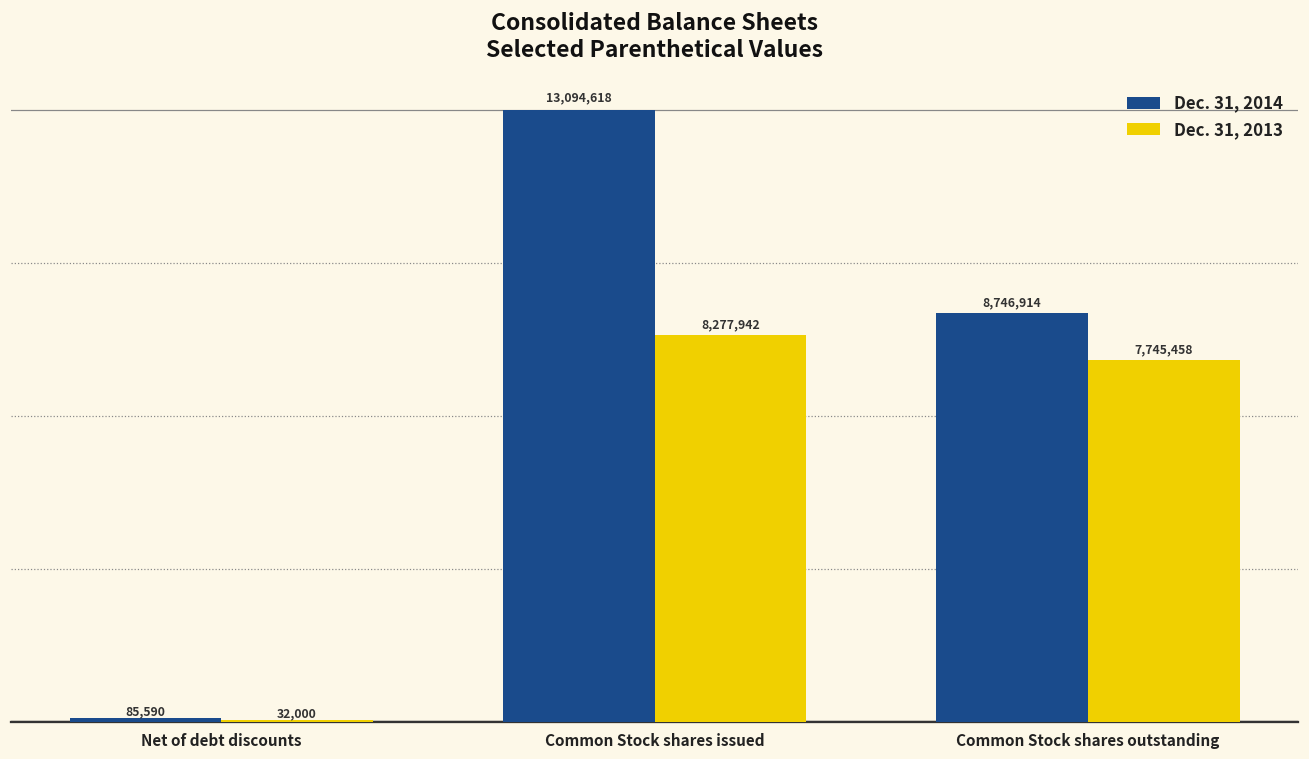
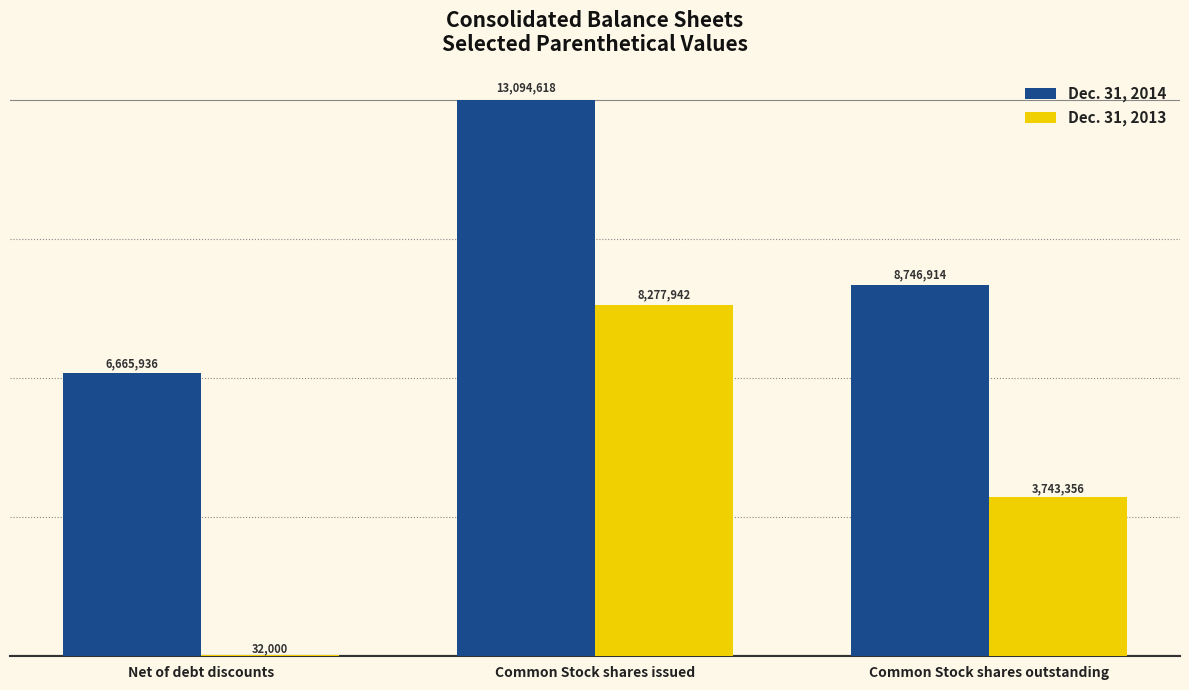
  {
    "Dec. 31, 2014": {
-     "Net of debt discounts": "85,590",
+     "Net of debt discounts": "6,665,936",
      "Common Stock shares issued": "13,094,618",
      "Common Stock shares outstanding": "8,746,914"
    },
    "Dec. 31, 2013": {
      "Net of debt discounts": "32,000",
      "Common Stock shares issued": "8,277,942",
-     "Common Stock shares outstanding": "7,745,458"
+     "Common Stock shares outstanding": "3,743,356"
    }
  }
